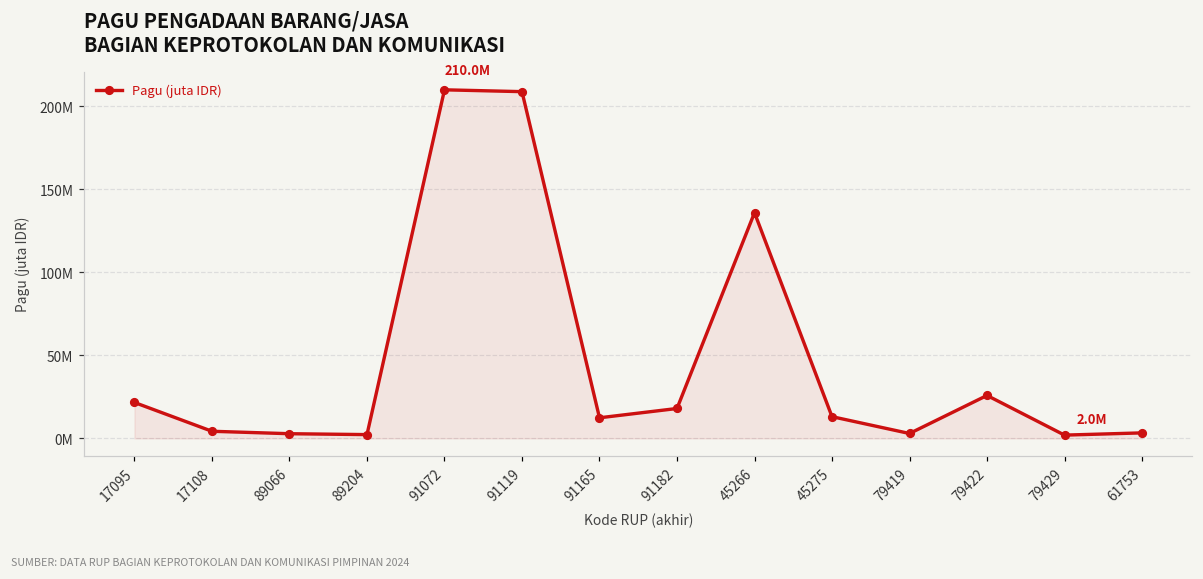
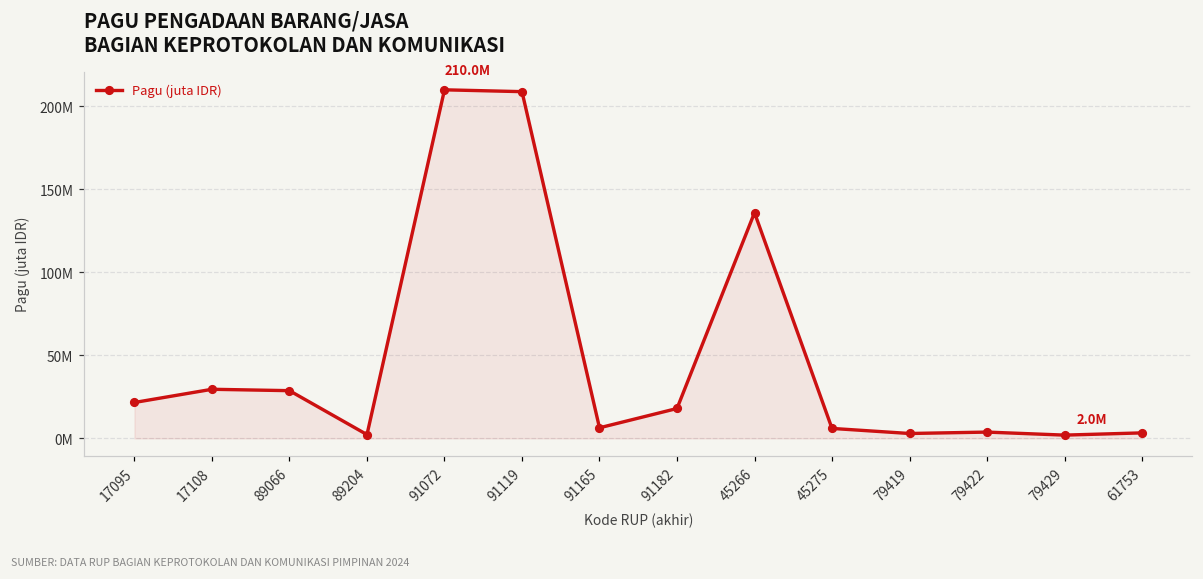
  {
    "17095": 22000000,
-   "17108": 4000000,
-   "89066": 3000000,
+   "17108": 30000000,
+   "89066": 29000000,
    "89204": 2000000,
    "91119": 209000000,
-   "91165": 12000000,
+   "91165": 6000000,
    "91182": 18000000,
    "45266": 136000000,
-   "45275": 13000000,
+   "45275": 6000000,
    "79419": 3000000,
-   "79422": 26000000,
+   "79422": 4000000,
    "61753": 3000000
  }
